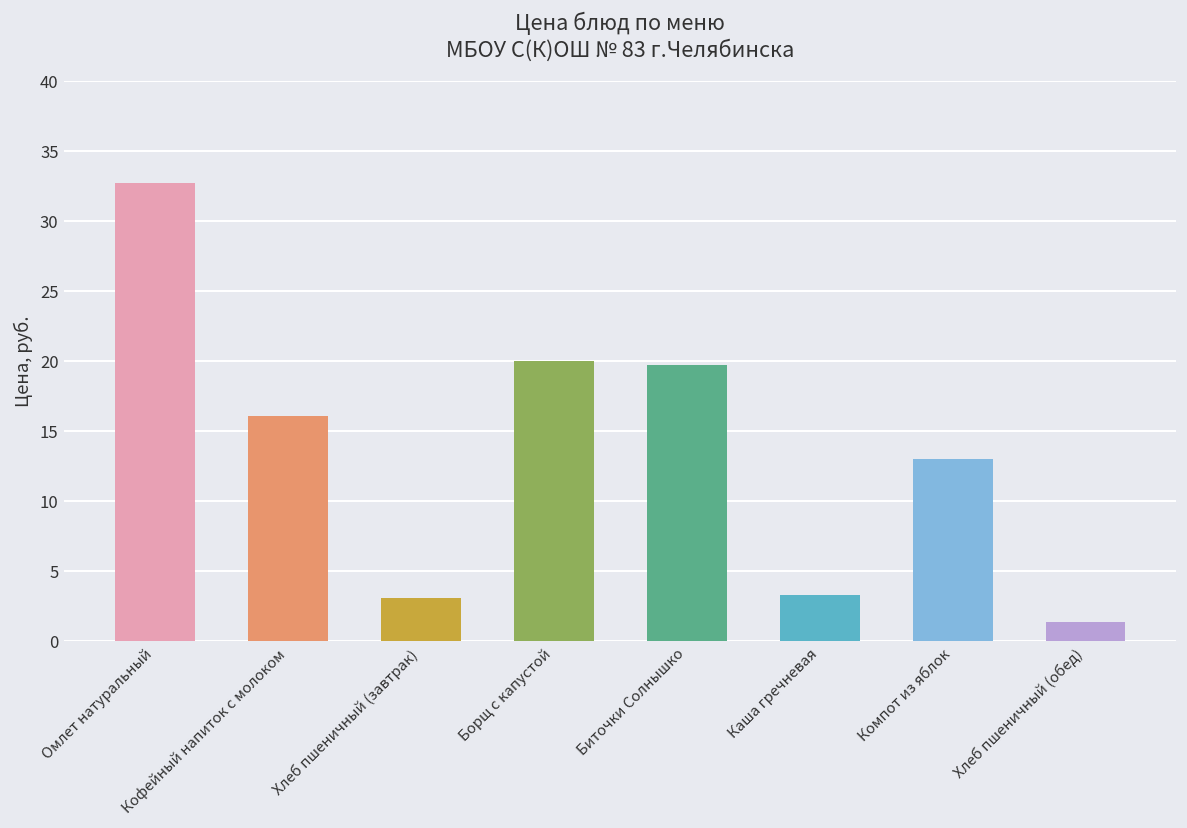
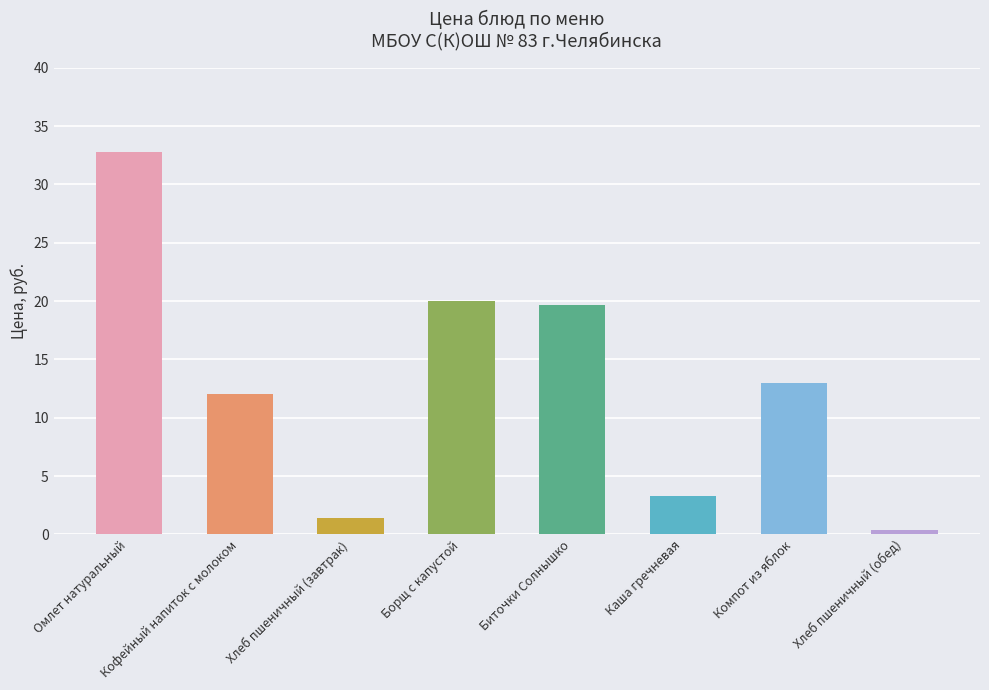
  {
    "Омлет натуральный": 32.8,
-   "Кофейный напиток с молоком": 16.1,
-   "Хлеб пшеничный (завтрак)": 3.1,
+   "Кофейный напиток с молоком": 12.0,
+   "Хлеб пшеничный (завтрак)": 1.4,
    "Борщ с капустой": 20.0,
    "Биточки Солнышко": 19.7,
    "Каша гречневая": 3.3,
    "Компот из яблок": 13.0,
-   "Хлеб пшеничный (обед)": 1.4
+   "Хлеб пшеничный (обед)": 0.4
  }
